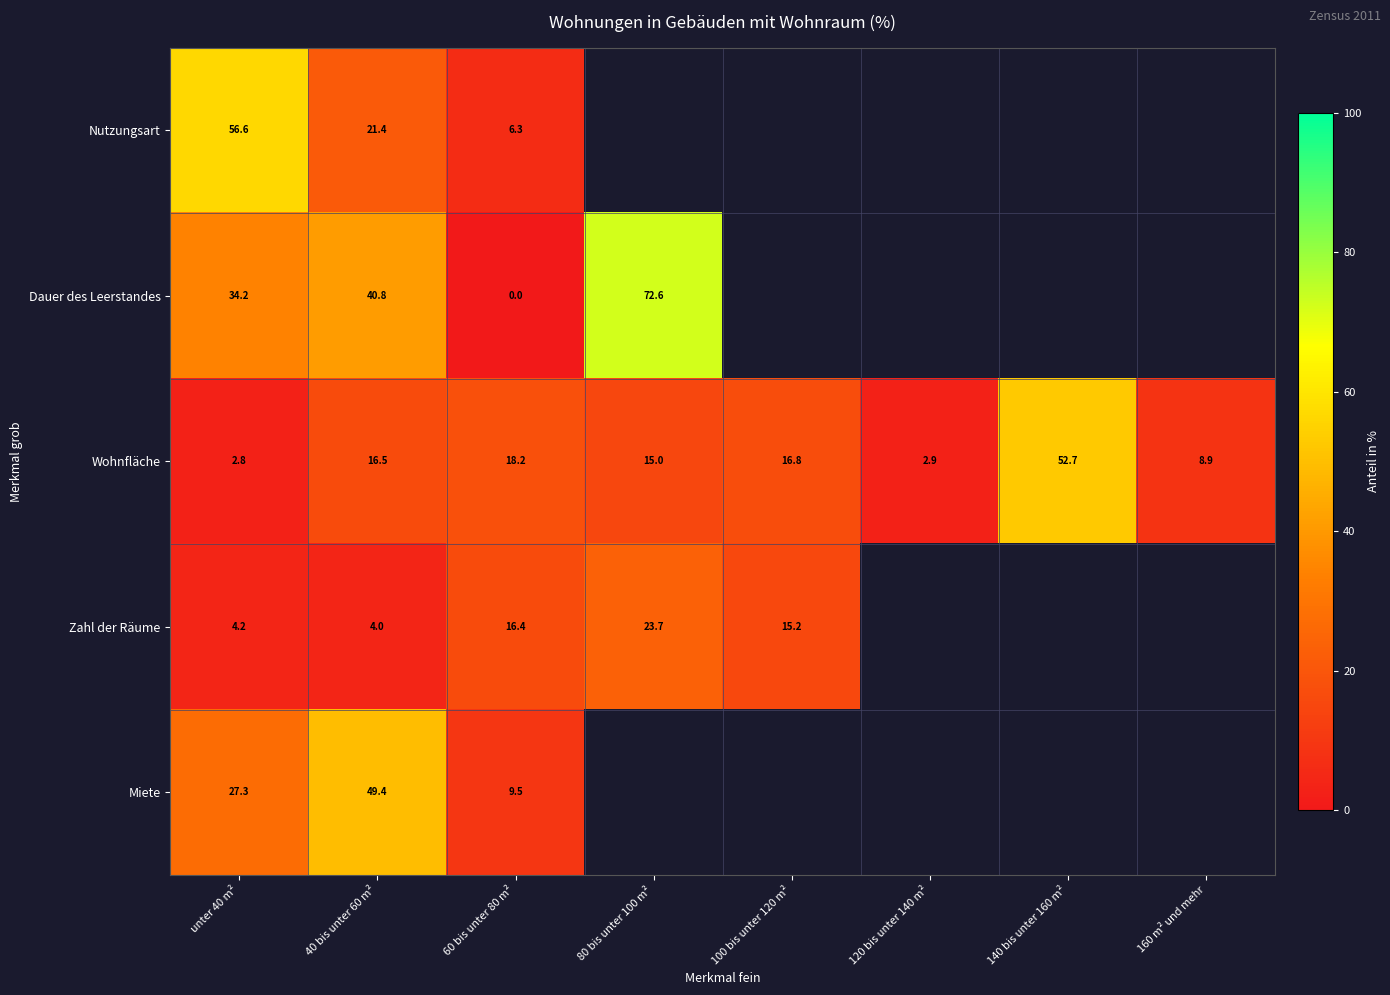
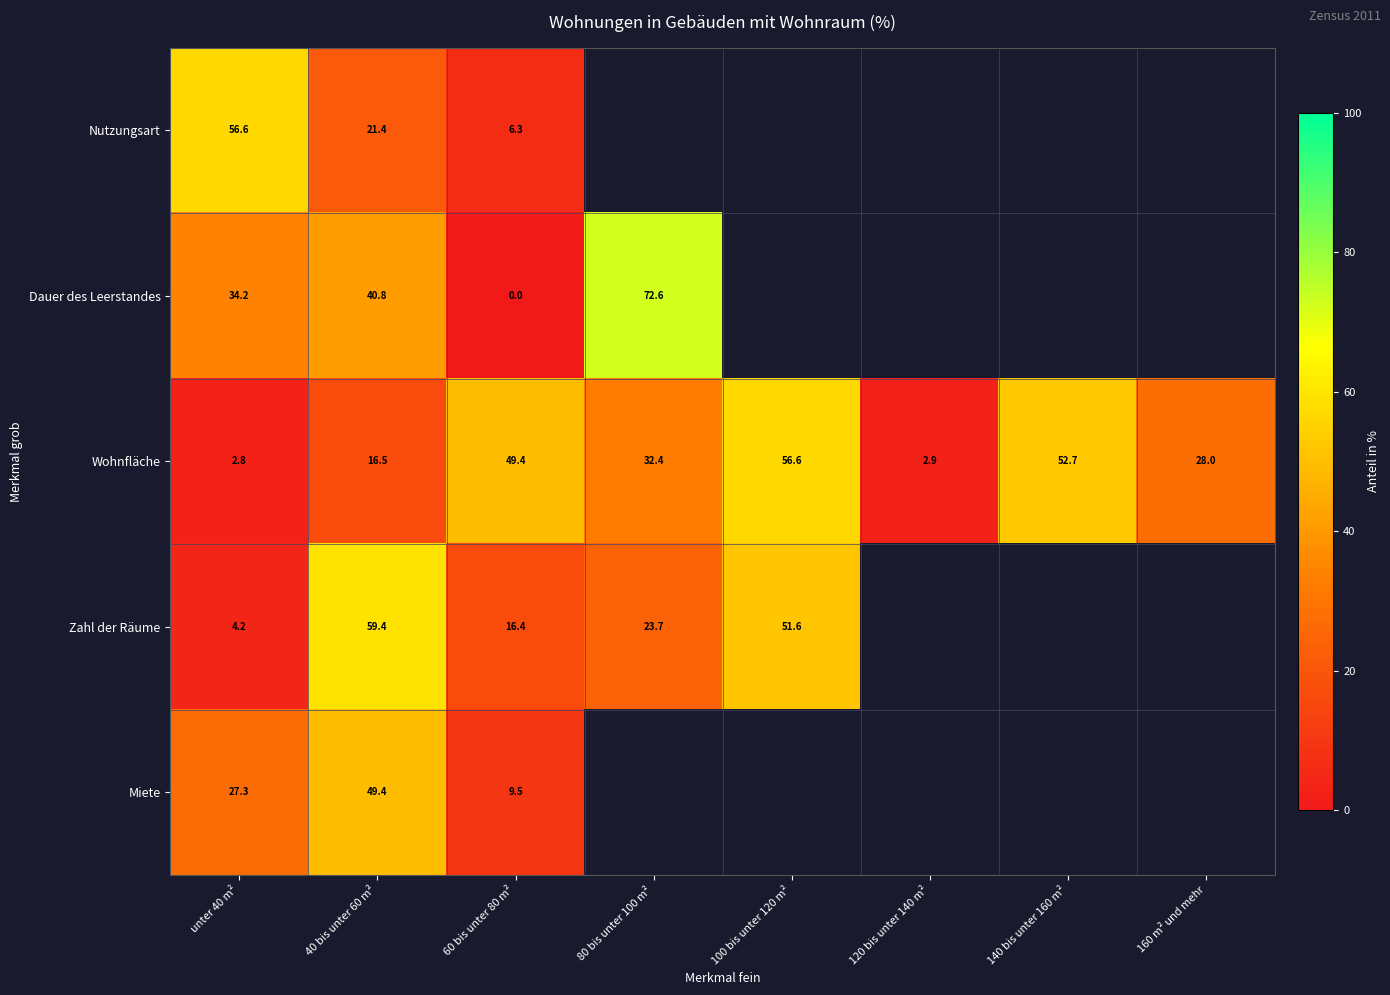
  {
    "Nutzungsart": {
      "unter 40 m²": 56.6,
      "40 bis unter 60 m²": 21.4,
      "60 bis unter 80 m²": 6.3
    },
    "Dauer des Leerstandes": {
      "unter 40 m²": 34.2,
      "40 bis unter 60 m²": 40.8,
      "60 bis unter 80 m²": 0.0,
      "80 bis unter 100 m²": 72.6
    },
    "Wohnfläche": {
      "unter 40 m²": 2.8,
      "40 bis unter 60 m²": 16.5,
-     "60 bis unter 80 m²": 18.2,
-     "80 bis unter 100 m²": 15.0,
-     "100 bis unter 120 m²": 16.8,
+     "60 bis unter 80 m²": 49.4,
+     "80 bis unter 100 m²": 32.4,
+     "100 bis unter 120 m²": 56.6,
      "120 bis unter 140 m²": 2.9,
      "140 bis unter 160 m²": 52.7,
-     "160 m² und mehr": 8.9
+     "160 m² und mehr": 28.0
    },
    "Zahl der Räume": {
      "unter 40 m²": 4.2,
-     "40 bis unter 60 m²": 4.0,
+     "40 bis unter 60 m²": 59.4,
      "60 bis unter 80 m²": 16.4,
      "80 bis unter 100 m²": 23.7,
-     "100 bis unter 120 m²": 15.2
+     "100 bis unter 120 m²": 51.6
    },
    "Miete": {
      "unter 40 m²": 27.3,
      "40 bis unter 60 m²": 49.4,
      "60 bis unter 80 m²": 9.5
    }
  }
